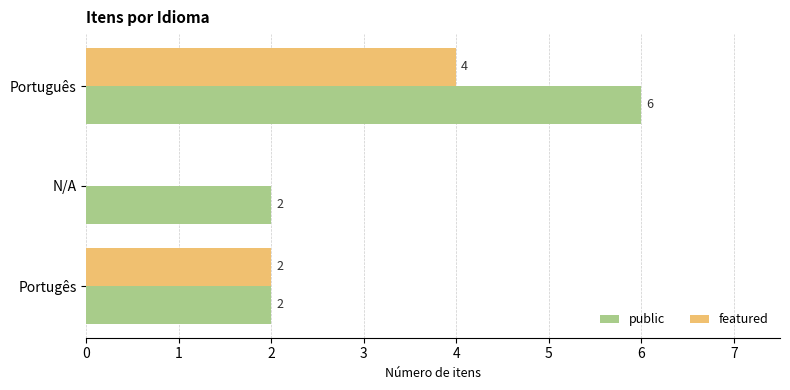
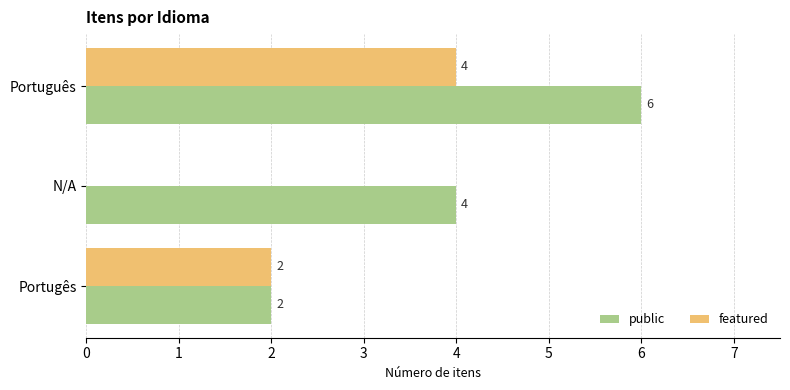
  {
    "public": {
      "Português": 6,
-     "N/A": 2,
+     "N/A": 4,
      "Portugês": 2
    },
    "featured": {
      "Português": 4,
      "Portugês": 2
    }
  }
